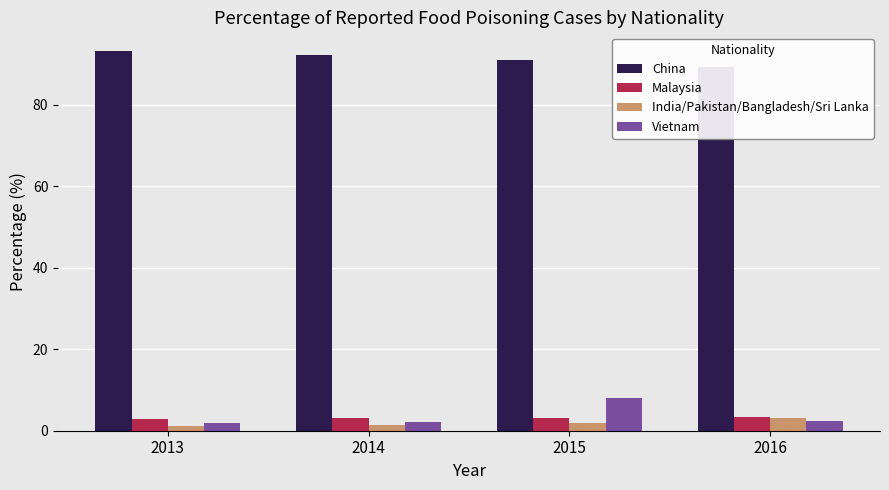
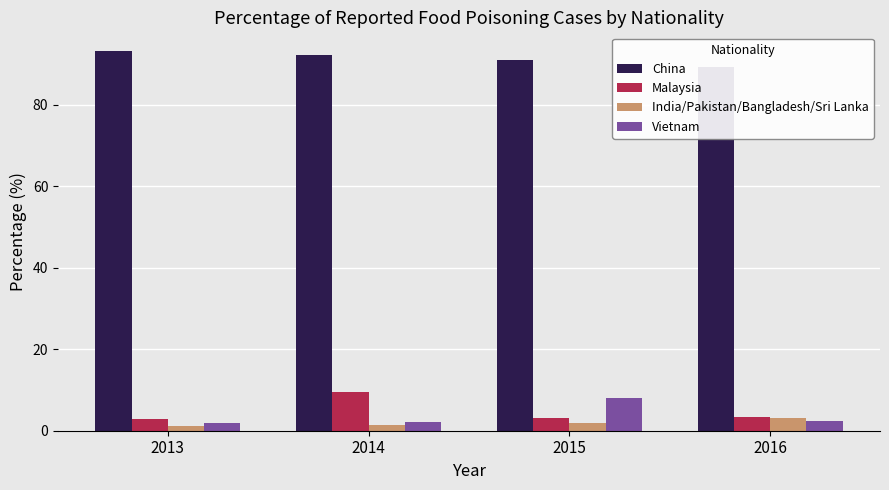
  {
    "China": {
      "2013": 93,
      "2014": 92,
      "2015": 91
    },
    "Malaysia": {
      "2013": 3,
-     "2014": 3,
+     "2014": 10,
      "2015": 3,
      "2016": 3
    },
    "India/Pakistan/Bangladesh/Sri Lanka": {
      "2013": 1,
      "2014": 1,
      "2015": 2,
      "2016": 3
    },
    "Vietnam": {
      "2013": 2,
      "2014": 2,
      "2015": 8,
      "2016": 3
    }
  }
